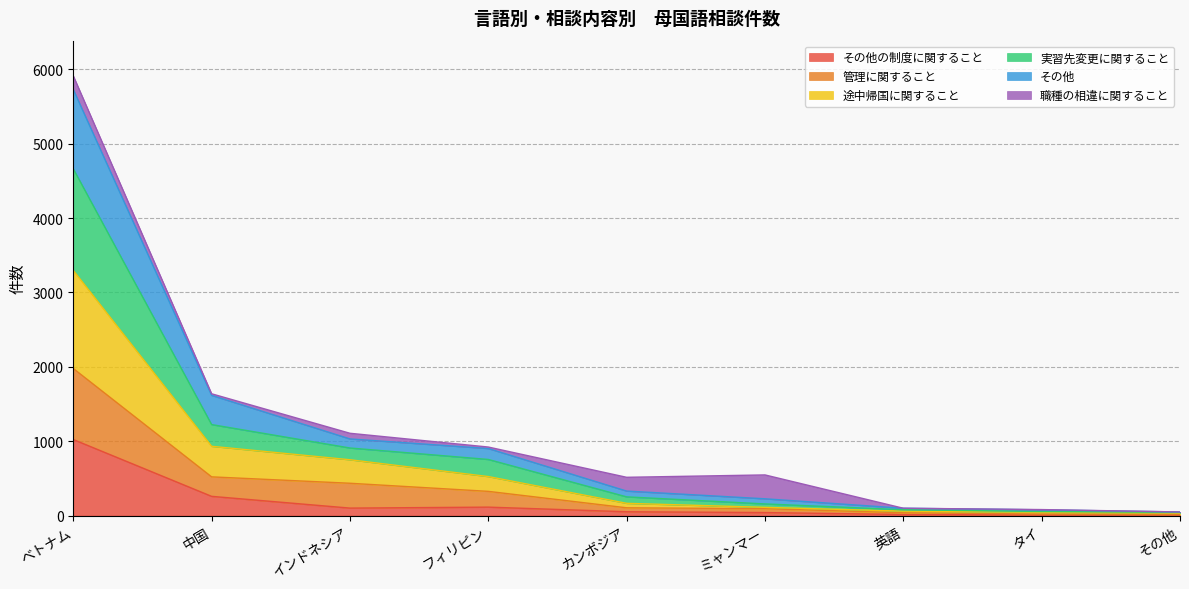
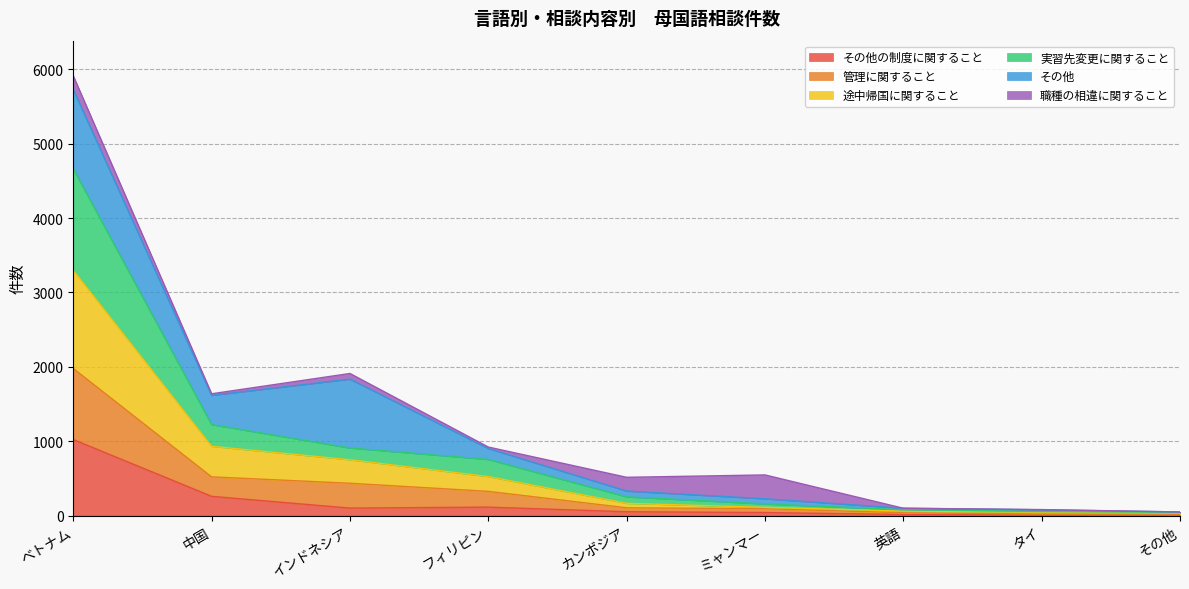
  {
    "途中帰国に関すること": {
      "ベトナム": 1300,
      "中国": 400,
      "インドネシア": 300,
      "フィリピン": 200,
      "カンボジア": 100
    },
    "実習先変更に関すること": {
      "ベトナム": 1400,
      "中国": 300,
      "インドネシア": 200,
      "フィリピン": 200,
      "カンボジア": 100,
      "ミャンマー": 0
    },
    "その他": {
      "ベトナム": 1100,
-     "インドネシア": 100,
+     "インドネシア": 900,
      "カンボジア": 100,
      "ミャンマー": 100
    },
    "職種の相違に関すること": {
      "ベトナム": 200,
      "インドネシア": 100,
      "カンボジア": 200,
      "ミャンマー": 300
    }
  }
